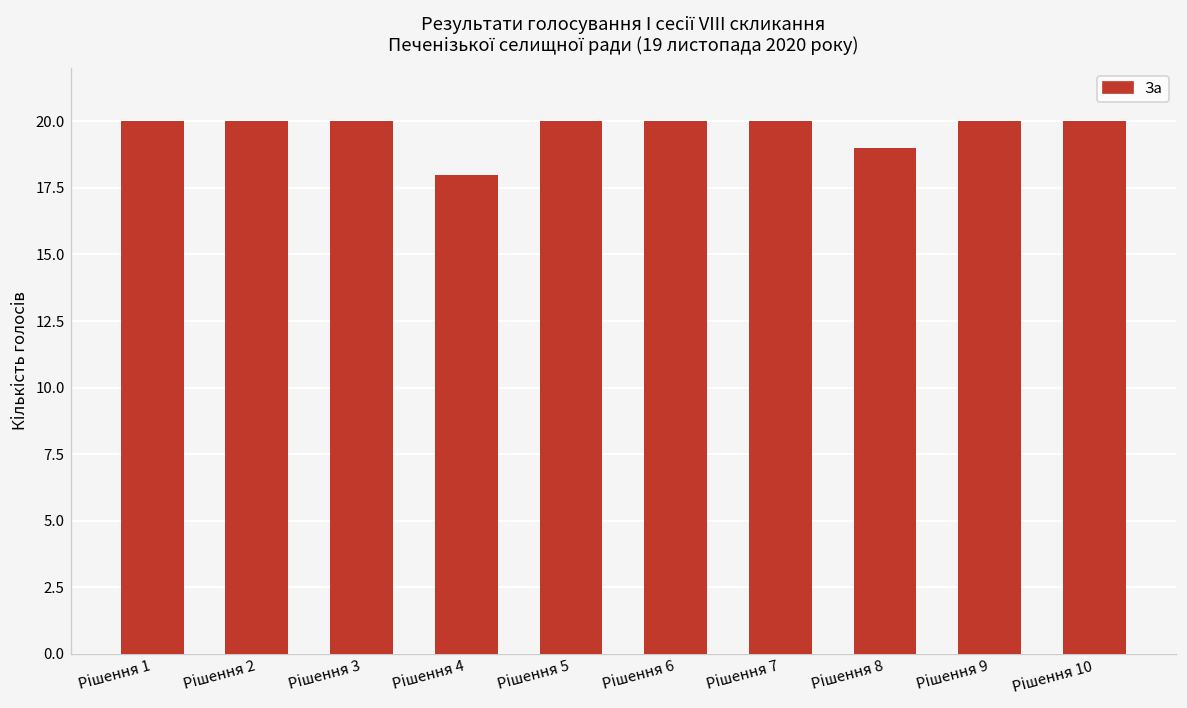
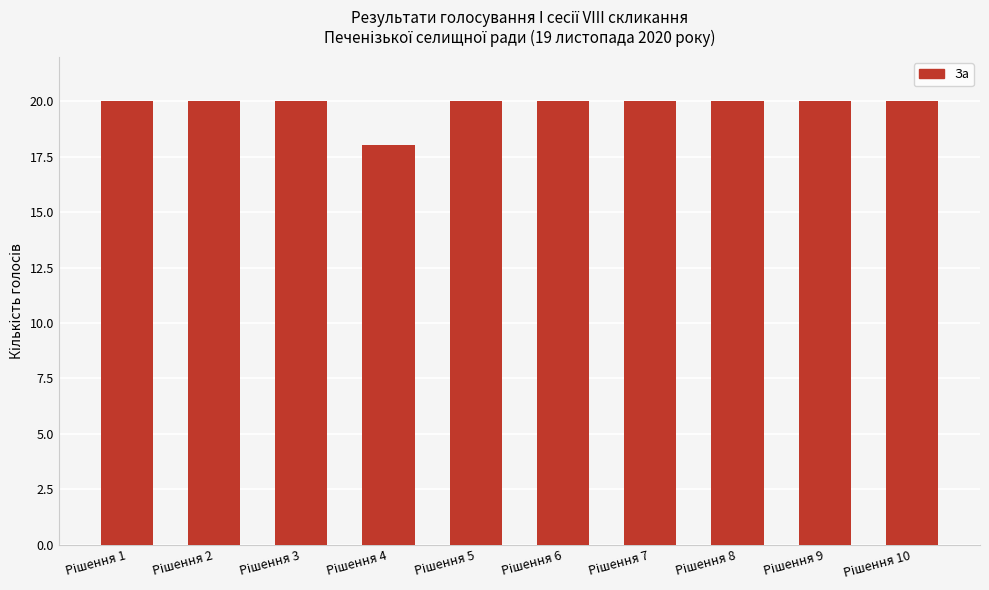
  {
    "Рішення 1": 20,
    "Рішення 2": 20,
    "Рішення 3": 20,
    "Рішення 4": 18,
    "Рішення 5": 20,
    "Рішення 6": 20,
    "Рішення 7": 20,
-   "Рішення 8": 19,
+   "Рішення 8": 20,
    "Рішення 9": 20,
    "Рішення 10": 20
  }
